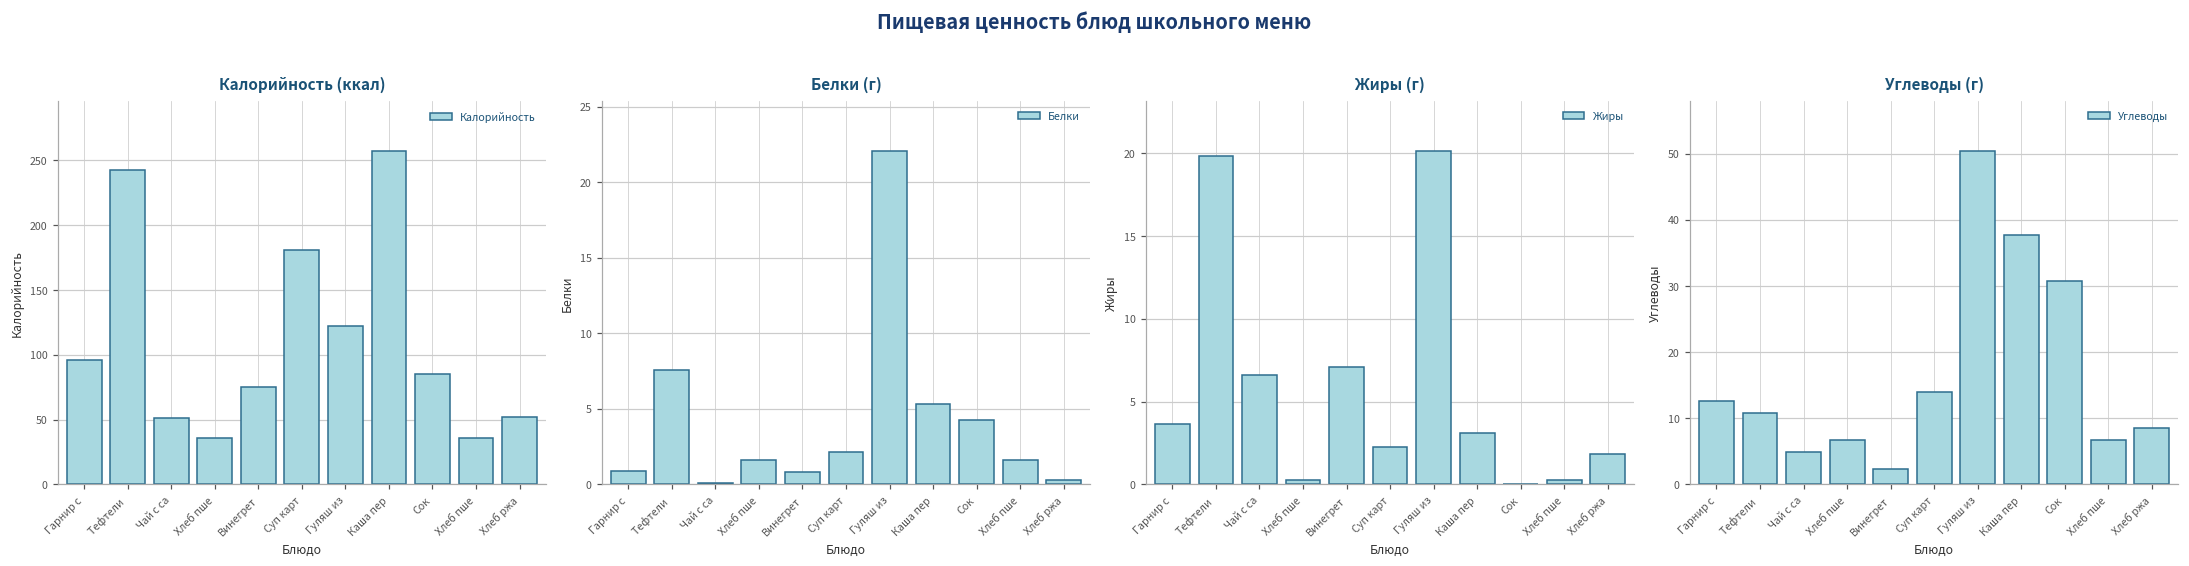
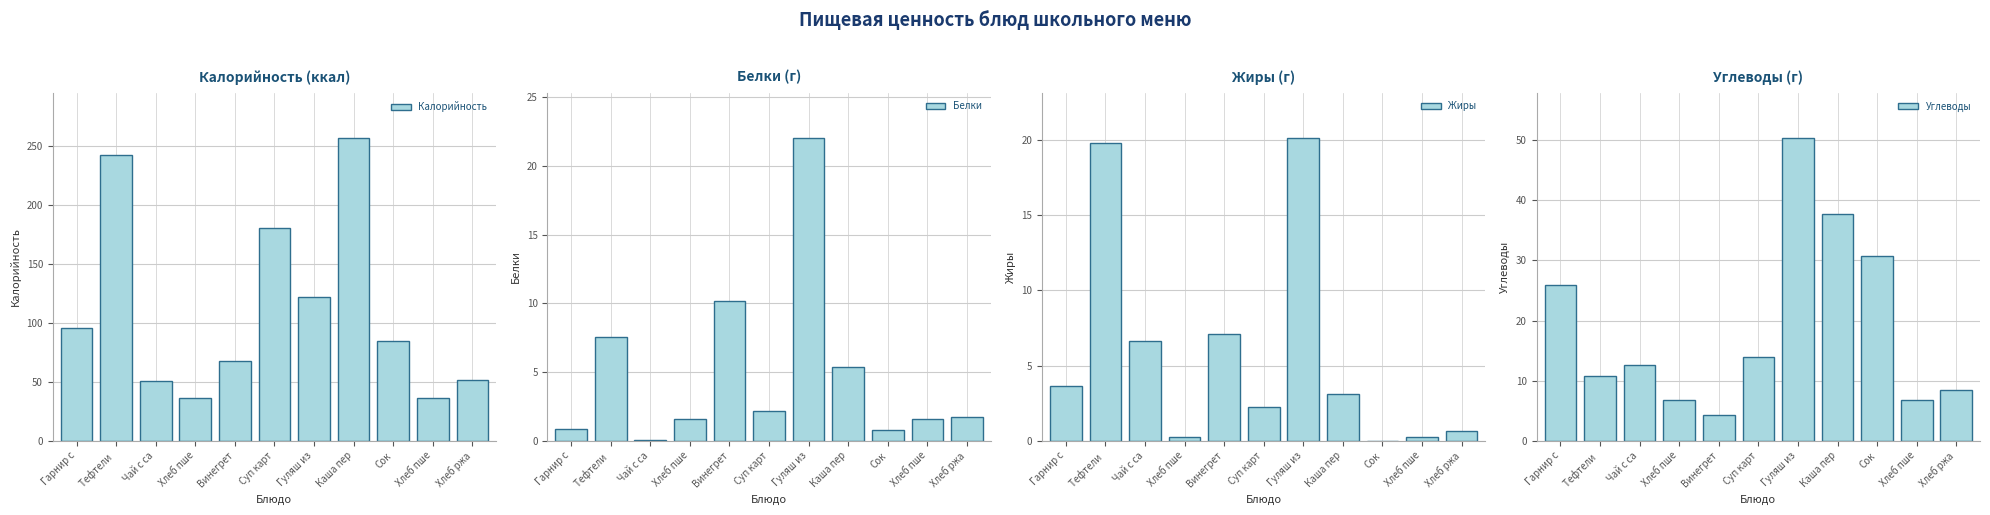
  {
    "Калорийность (ккал)": {
      "Гарнир с": 96,
      "Тефтели": 243,
      "Чай с са": 51,
-     "Винегрет": 75,
+     "Винегрет": 68,
      "Суп карт": 181,
      "Гуляш из": 122,
      "Каша пер": 257,
      "Сок": 85,
      "Хлеб ржа": 52
    },
    "Белки (г)": {
      "Гарнир с": 0.9,
      "Тефтели": 7.6,
-     "Винегрет": 0.8,
+     "Винегрет": 10.2,
      "Суп карт": 2.2,
      "Гуляш из": 22.0,
      "Каша пер": 5.3,
-     "Сок": 4.3,
-     "Хлеб ржа": 0.3
+     "Сок": 0.8,
+     "Хлеб ржа": 1.7
    },
    "Жиры (г)": {
      "Гарнир с": 3.6,
      "Тефтели": 19.8,
      "Чай с са": 6.6,
      "Винегрет": 7.1,
      "Суп карт": 2.3,
      "Гуляш из": 20.1,
      "Каша пер": 3.1,
      "Сок": 0.0,
-     "Хлеб ржа": 1.8
+     "Хлеб ржа": 0.7
    },
    "Углеводы (г)": {
-     "Гарнир с": 13,
+     "Гарнир с": 26,
      "Тефтели": 11,
-     "Чай с са": 5,
-     "Винегрет": 2,
+     "Чай с са": 13,
+     "Винегрет": 4,
      "Суп карт": 14,
      "Гуляш из": 50,
      "Каша пер": 38,
      "Сок": 31,
      "Хлеб ржа": 9
    }
  }
